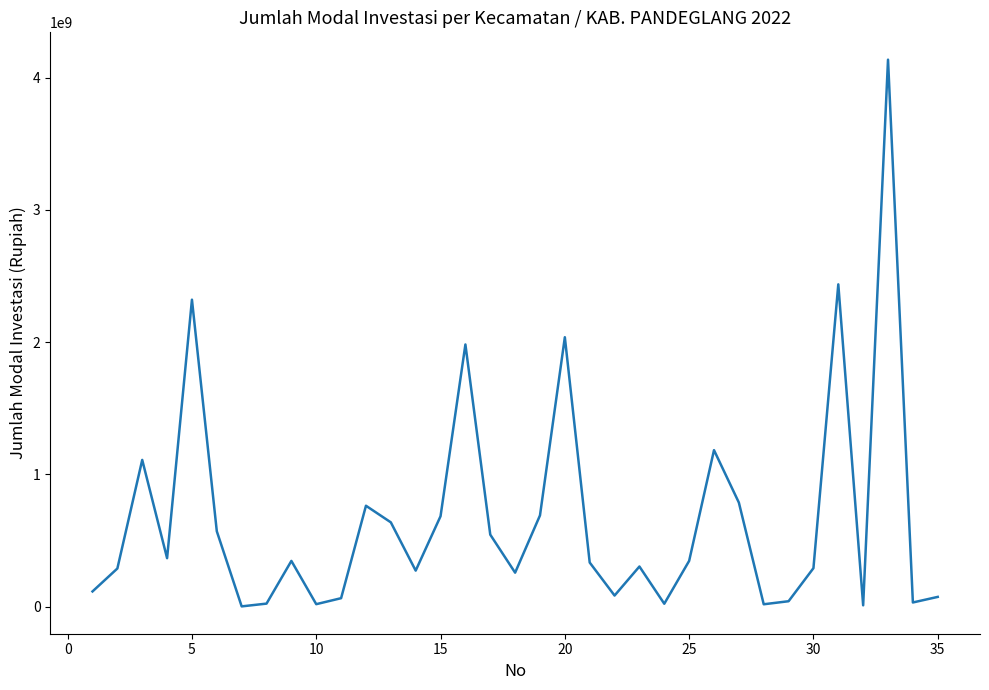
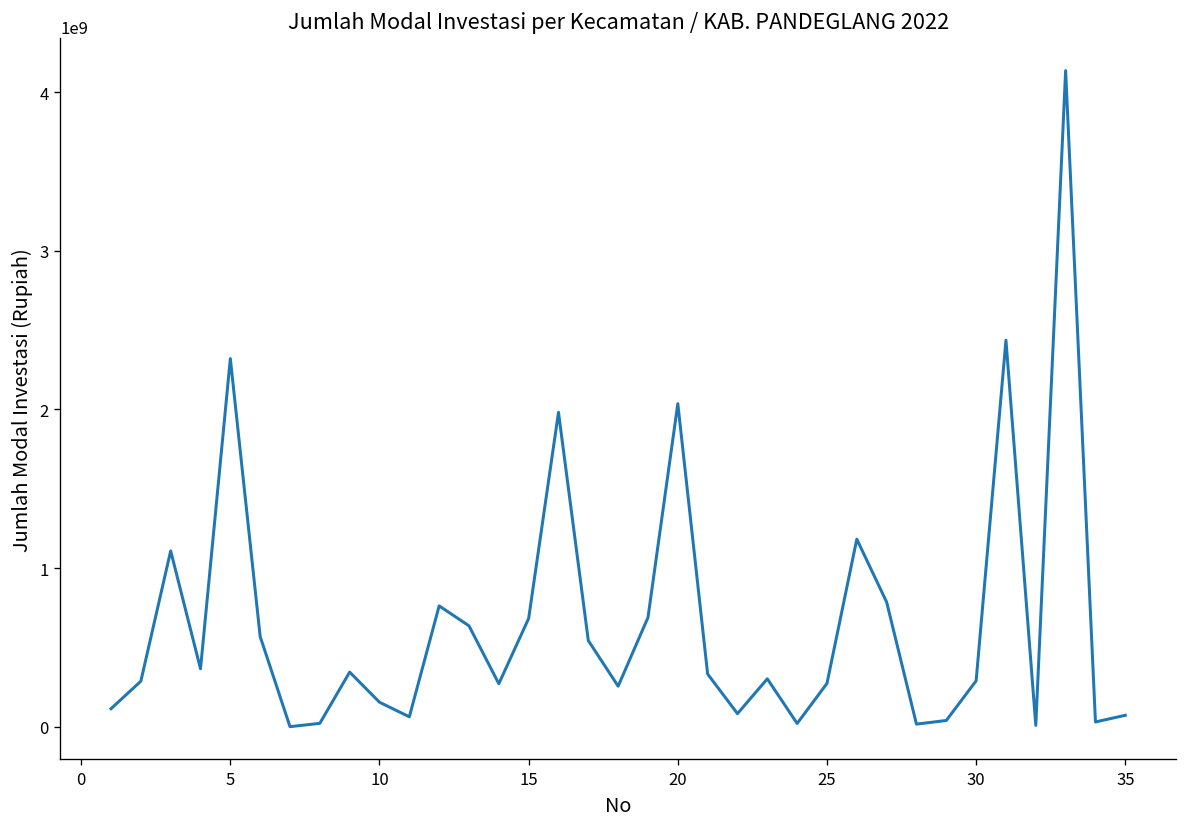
  {
    "5": 2320000000,
-   "10": 20000000,
+   "10": 160000000,
    "15": 680000000,
    "20": 2040000000,
-   "25": 350000000,
+   "25": 270000000,
    "30": 290000000,
    "35": 70000000
  }
